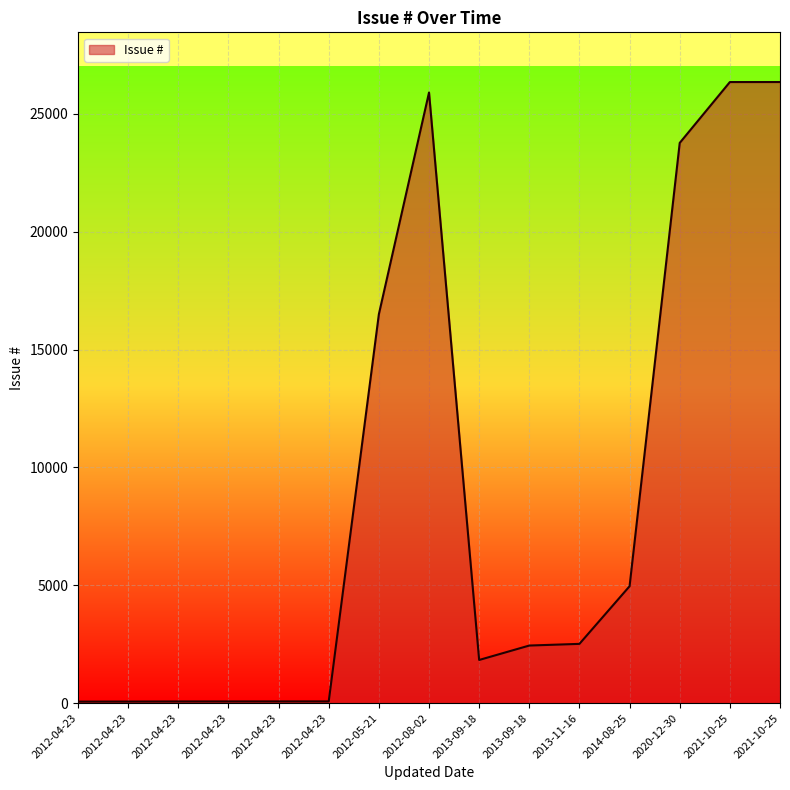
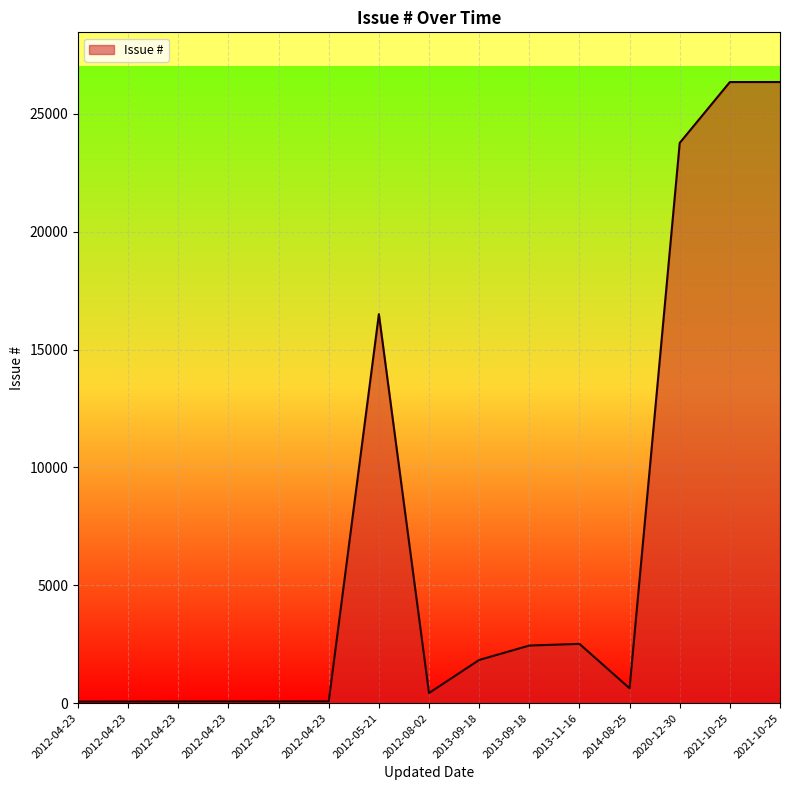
  {
    "2012-05-21": 16500,
-   "2012-08-02": 25900,
+   "2012-08-02": 400,
    "2013-11-16": 2500,
-   "2014-08-25": 5000,
+   "2014-08-25": 600,
    "2020-12-30": 23800
  }
